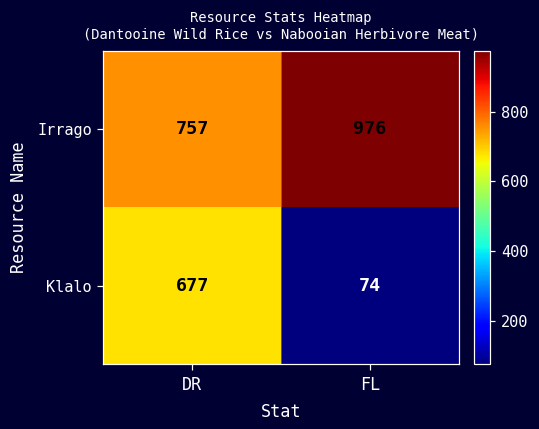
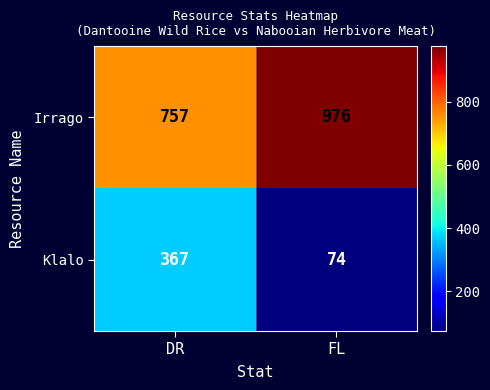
  {
    "Irrago": {
      "DR": 757,
      "FL": 976
    },
    "Klalo": {
-     "DR": 677,
+     "DR": 367,
      "FL": 74
    }
  }
